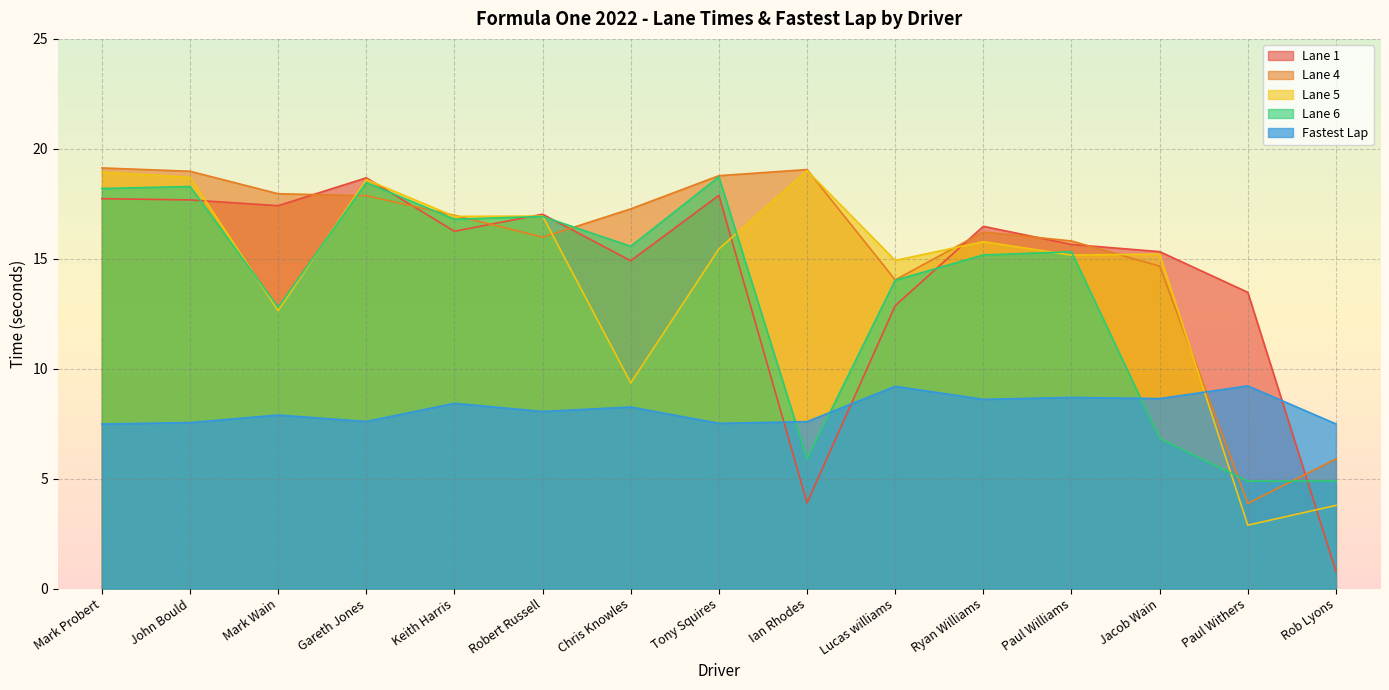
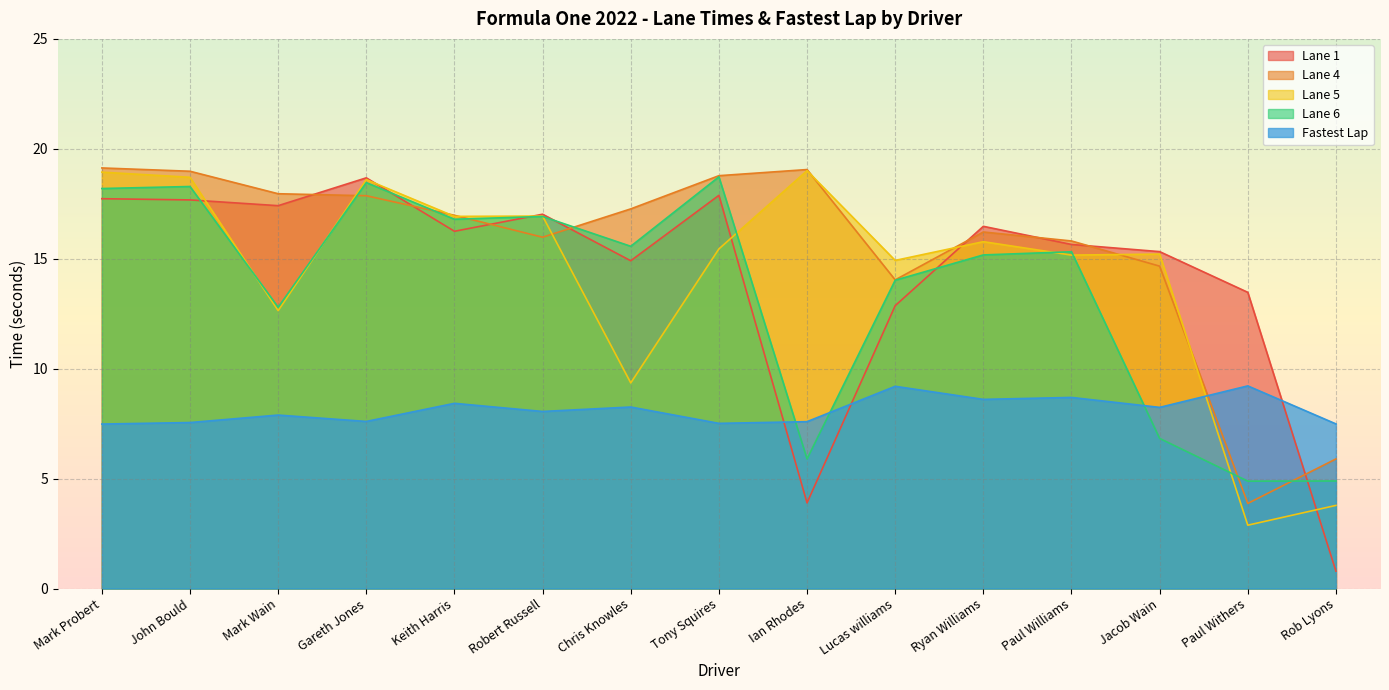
  {
    "Lane 5": {
      "Mark Probert": 18.9,
      "John Bould": 18.7,
      "Mark Wain": 12.6,
      "Chris Knowles": 9.4,
      "Tony Squires": 15.4,
      "Lucas williams": 14.9,
      "Ryan Williams": 15.8,
      "Paul Williams": 15.2,
      "Paul Withers": 2.9,
      "Rob Lyons": 3.8
    },
    "Lane 6": {
      "Mark Probert": 18.2,
      "John Bould": 18.3,
      "Mark Wain": 12.8,
      "Gareth Jones": 18.5,
      "Keith Harris": 16.8,
      "Chris Knowles": 15.6,
      "Ian Rhodes": 5.9,
      "Ryan Williams": 15.2,
      "Paul Williams": 15.3,
      "Jacob Wain": 6.8,
      "Paul Withers": 4.9,
      "Rob Lyons": 4.9
    },
    "Fastest Lap": {
      "Mark Probert": 7.5,
      "John Bould": 7.6,
      "Mark Wain": 7.9,
      "Gareth Jones": 7.6,
      "Keith Harris": 8.4,
      "Robert Russell": 8.1,
      "Chris Knowles": 8.3,
      "Tony Squires": 7.5,
      "Ian Rhodes": 7.6,
      "Lucas williams": 9.2,
      "Ryan Williams": 8.6,
      "Paul Williams": 8.7,
-     "Jacob Wain": 8.6,
+     "Jacob Wain": 8.2,
      "Paul Withers": 9.2,
      "Rob Lyons": 7.5
    }
  }
